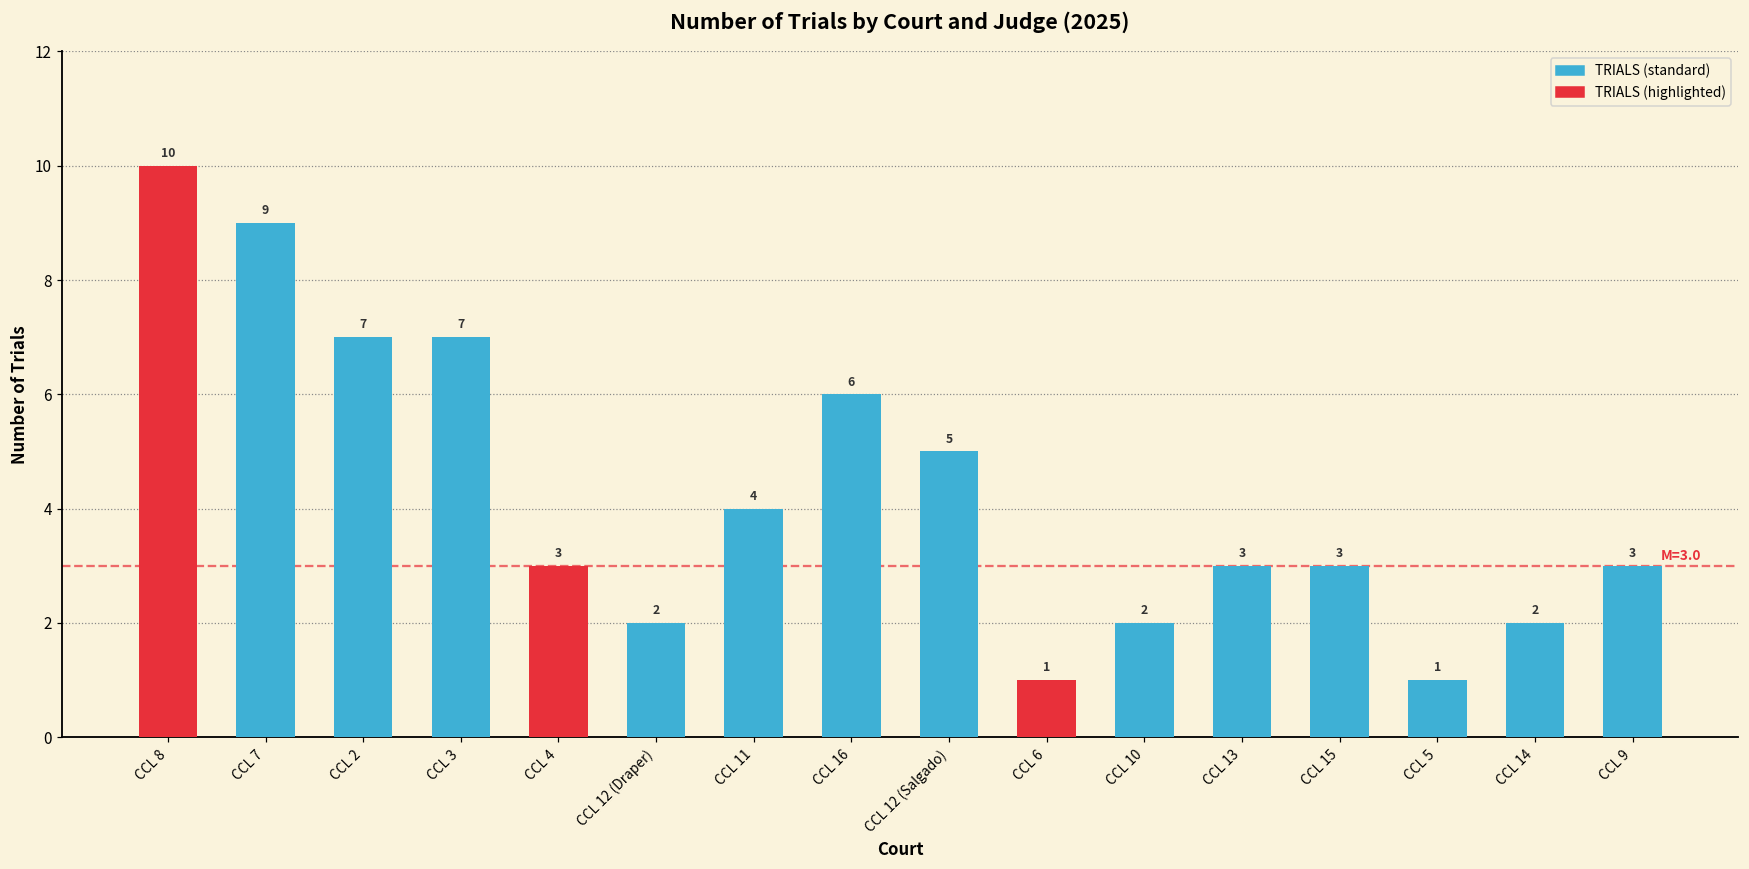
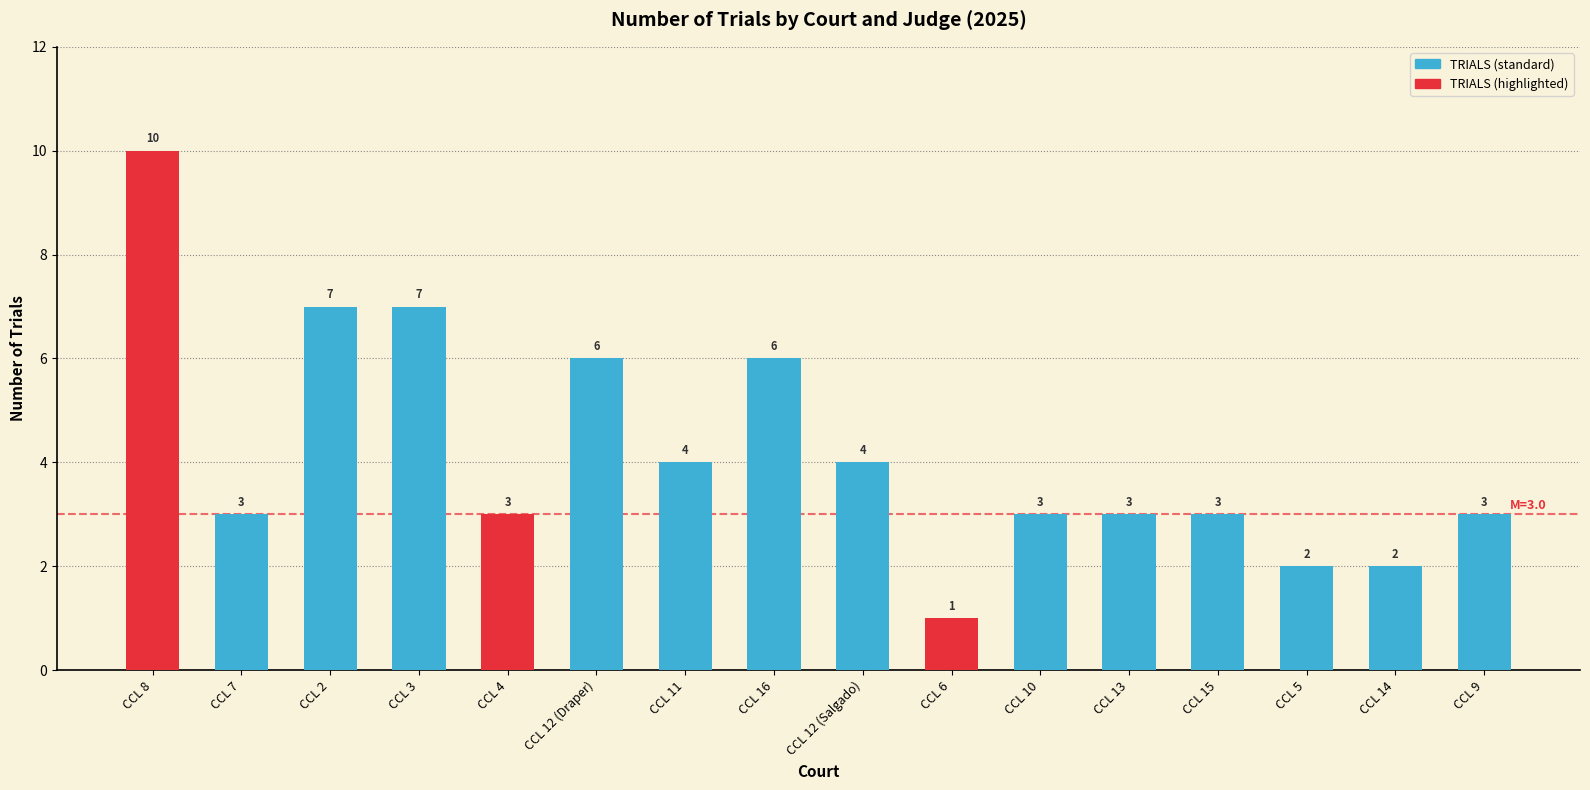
  {
    "CCL 8": 10,
-   "CCL 7": 9,
+   "CCL 7": 3,
    "CCL 2": 7,
    "CCL 3": 7,
    "CCL 4": 3,
-   "CCL 12 (Draper)": 2,
+   "CCL 12 (Draper)": 6,
    "CCL 11": 4,
    "CCL 16": 6,
-   "CCL 12 (Salgado)": 5,
+   "CCL 12 (Salgado)": 4,
    "CCL 6": 1,
-   "CCL 10": 2,
+   "CCL 10": 3,
    "CCL 13": 3,
    "CCL 15": 3,
-   "CCL 5": 1,
+   "CCL 5": 2,
    "CCL 14": 2,
    "CCL 9": 3
  }
